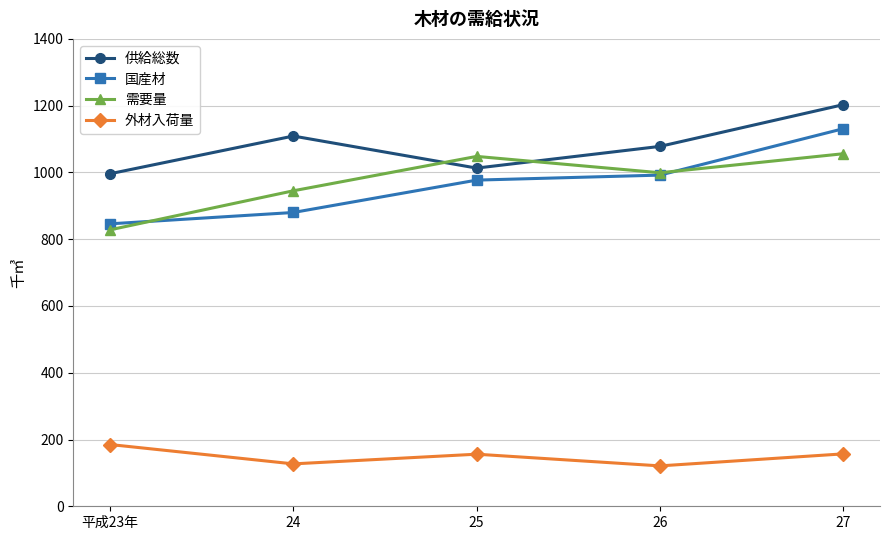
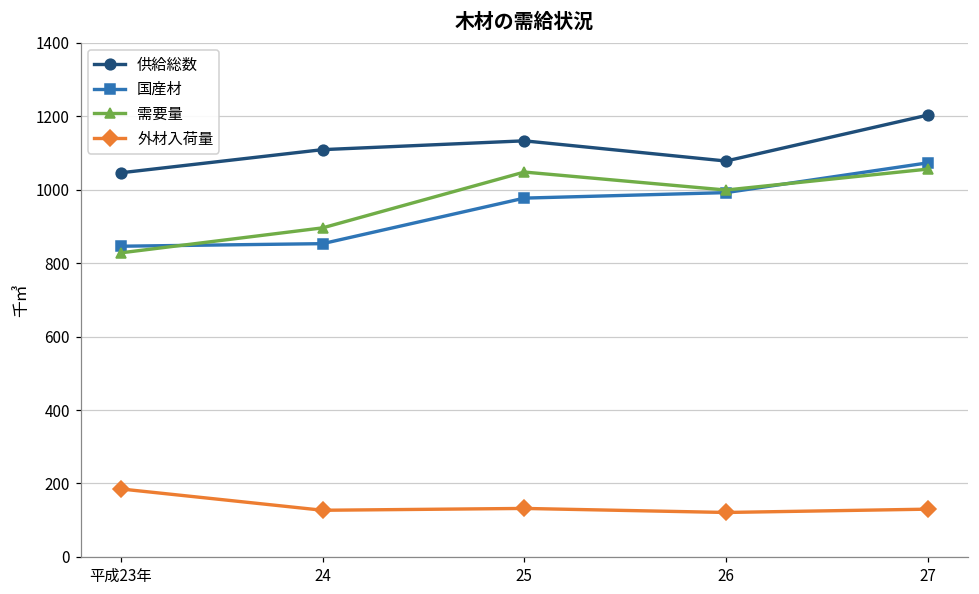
  {
    "供給総数": {
-     "平成23年": 1000,
+     "平成23年": 1050,
      "24": 1110,
-     "25": 1010,
+     "25": 1130,
      "26": 1080,
      "27": 1200
    },
    "国産材": {
      "平成23年": 850,
-     "24": 880,
+     "24": 850,
      "25": 980,
-     "27": 1130
+     "27": 1070
    },
    "需要量": {
      "平成23年": 830,
-     "24": 950,
+     "24": 900,
      "25": 1050,
      "27": 1060
    },
    "外材入荷量": {
      "平成23年": 190,
      "24": 130,
-     "25": 160,
+     "25": 130,
      "26": 120,
-     "27": 160
+     "27": 130
    }
  }
